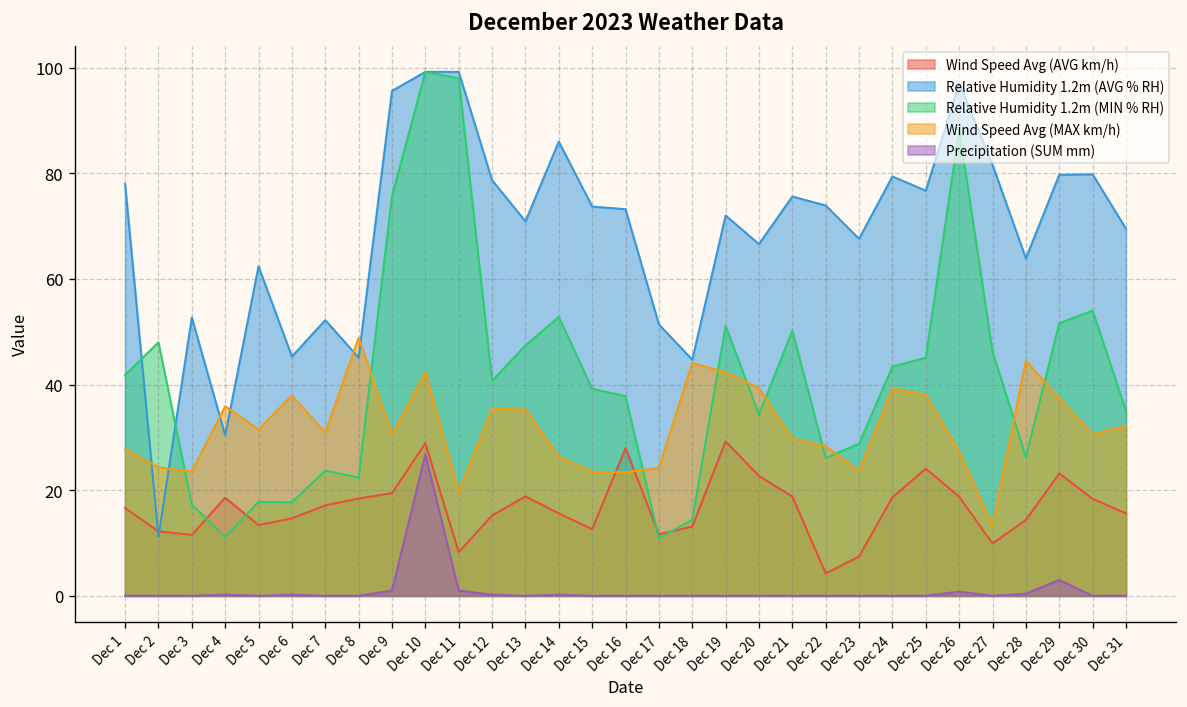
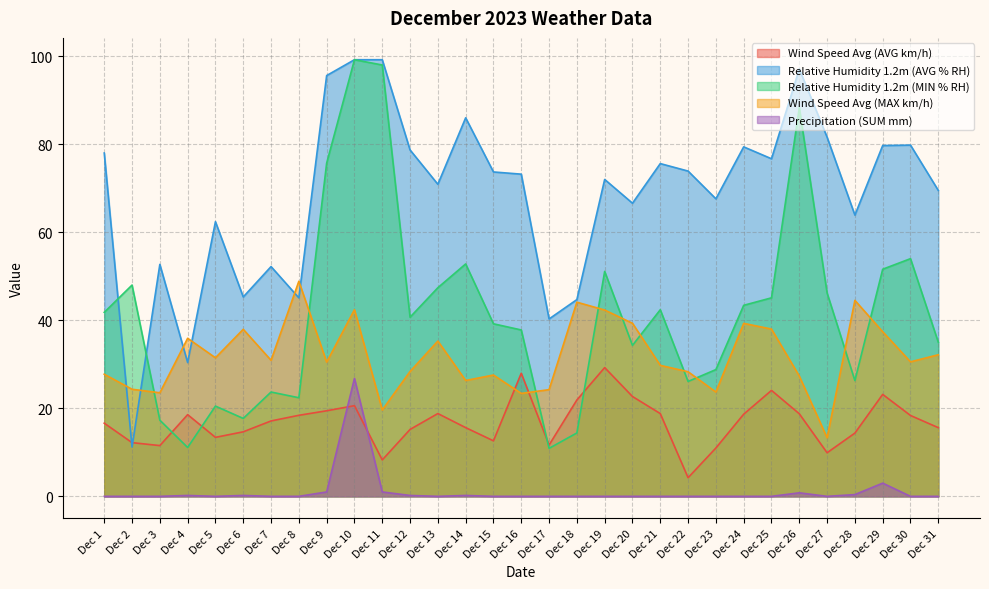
  {
    "Wind Speed Avg (AVG km/h)": {
      "Dec 1": 17,
      "Dec 2": 12,
      "Dec 3": 12,
      "Dec 4": 19,
      "Dec 5": 13,
      "Dec 6": 15,
      "Dec 7": 17,
      "Dec 8": 18,
      "Dec 9": 19,
-     "Dec 10": 29,
+     "Dec 10": 21,
      "Dec 11": 8,
      "Dec 12": 15,
      "Dec 13": 19,
      "Dec 14": 16,
      "Dec 15": 13,
      "Dec 16": 28,
      "Dec 17": 12,
-     "Dec 18": 13,
+     "Dec 18": 22,
      "Dec 19": 29,
      "Dec 20": 23,
      "Dec 21": 19,
      "Dec 22": 4,
-     "Dec 23": 7,
+     "Dec 23": 11,
      "Dec 24": 19,
      "Dec 25": 24,
      "Dec 26": 19,
      "Dec 27": 10,
      "Dec 28": 14,
      "Dec 29": 23,
      "Dec 30": 18,
      "Dec 31": 16
    },
    "Relative Humidity 1.2m (AVG % RH)": {
      "Dec 1": 78,
      "Dec 2": 11,
      "Dec 3": 53,
      "Dec 4": 30,
      "Dec 5": 62,
      "Dec 6": 45,
      "Dec 7": 52,
      "Dec 8": 45,
      "Dec 9": 96,
      "Dec 11": 99,
      "Dec 12": 79,
      "Dec 13": 71,
      "Dec 14": 86,
      "Dec 15": 74,
      "Dec 16": 73,
-     "Dec 17": 51,
+     "Dec 17": 40,
      "Dec 18": 45,
      "Dec 19": 72,
      "Dec 20": 67,
      "Dec 21": 76,
      "Dec 22": 74,
      "Dec 23": 68,
      "Dec 24": 79,
      "Dec 25": 77,
      "Dec 27": 82,
      "Dec 28": 64,
      "Dec 29": 80,
      "Dec 30": 80,
      "Dec 31": 70
    },
    "Relative Humidity 1.2m (MIN % RH)": {
      "Dec 1": 42,
      "Dec 2": 48,
      "Dec 3": 17,
      "Dec 4": 11,
-     "Dec 5": 18,
+     "Dec 5": 21,
      "Dec 6": 18,
      "Dec 7": 24,
      "Dec 8": 22,
      "Dec 9": 76,
      "Dec 11": 98,
      "Dec 12": 41,
      "Dec 13": 47,
      "Dec 14": 53,
      "Dec 15": 39,
      "Dec 16": 38,
      "Dec 17": 11,
      "Dec 18": 14,
      "Dec 19": 51,
      "Dec 20": 34,
-     "Dec 21": 50,
+     "Dec 21": 42,
      "Dec 22": 26,
      "Dec 23": 29,
      "Dec 24": 43,
      "Dec 25": 45,
      "Dec 27": 46,
      "Dec 28": 26,
      "Dec 29": 52,
      "Dec 30": 54,
      "Dec 31": 35
    },
    "Wind Speed Avg (MAX km/h)": {
      "Dec 1": 28,
      "Dec 2": 24,
      "Dec 3": 24,
      "Dec 4": 36,
      "Dec 5": 31,
      "Dec 6": 38,
      "Dec 7": 31,
      "Dec 8": 49,
      "Dec 9": 30,
      "Dec 10": 42,
      "Dec 11": 20,
-     "Dec 12": 35,
+     "Dec 12": 28,
      "Dec 13": 35,
      "Dec 14": 26,
-     "Dec 15": 24,
+     "Dec 15": 28,
      "Dec 16": 23,
      "Dec 17": 24,
      "Dec 18": 44,
      "Dec 19": 42,
      "Dec 20": 39,
      "Dec 21": 30,
      "Dec 22": 28,
      "Dec 23": 24,
      "Dec 24": 39,
      "Dec 25": 38,
      "Dec 26": 27,
      "Dec 27": 13,
      "Dec 28": 45,
      "Dec 29": 37,
      "Dec 30": 31,
      "Dec 31": 32
    },
    "Precipitation (SUM mm)": {
      "Dec 1": 0,
      "Dec 2": 0,
      "Dec 3": 0,
      "Dec 4": 0,
      "Dec 5": 0,
      "Dec 6": 0,
      "Dec 7": 0,
      "Dec 8": 0,
      "Dec 9": 1,
      "Dec 10": 27,
      "Dec 11": 1,
      "Dec 12": 0,
      "Dec 13": 0,
      "Dec 14": 0,
      "Dec 15": 0,
      "Dec 16": 0,
      "Dec 17": 0,
      "Dec 18": 0,
      "Dec 19": 0,
      "Dec 20": 0,
      "Dec 21": 0,
      "Dec 22": 0,
      "Dec 23": 0,
      "Dec 24": 0,
      "Dec 25": 0,
      "Dec 26": 1,
      "Dec 27": 0,
      "Dec 28": 0,
      "Dec 29": 3,
      "Dec 30": 0,
      "Dec 31": 0
    }
  }
